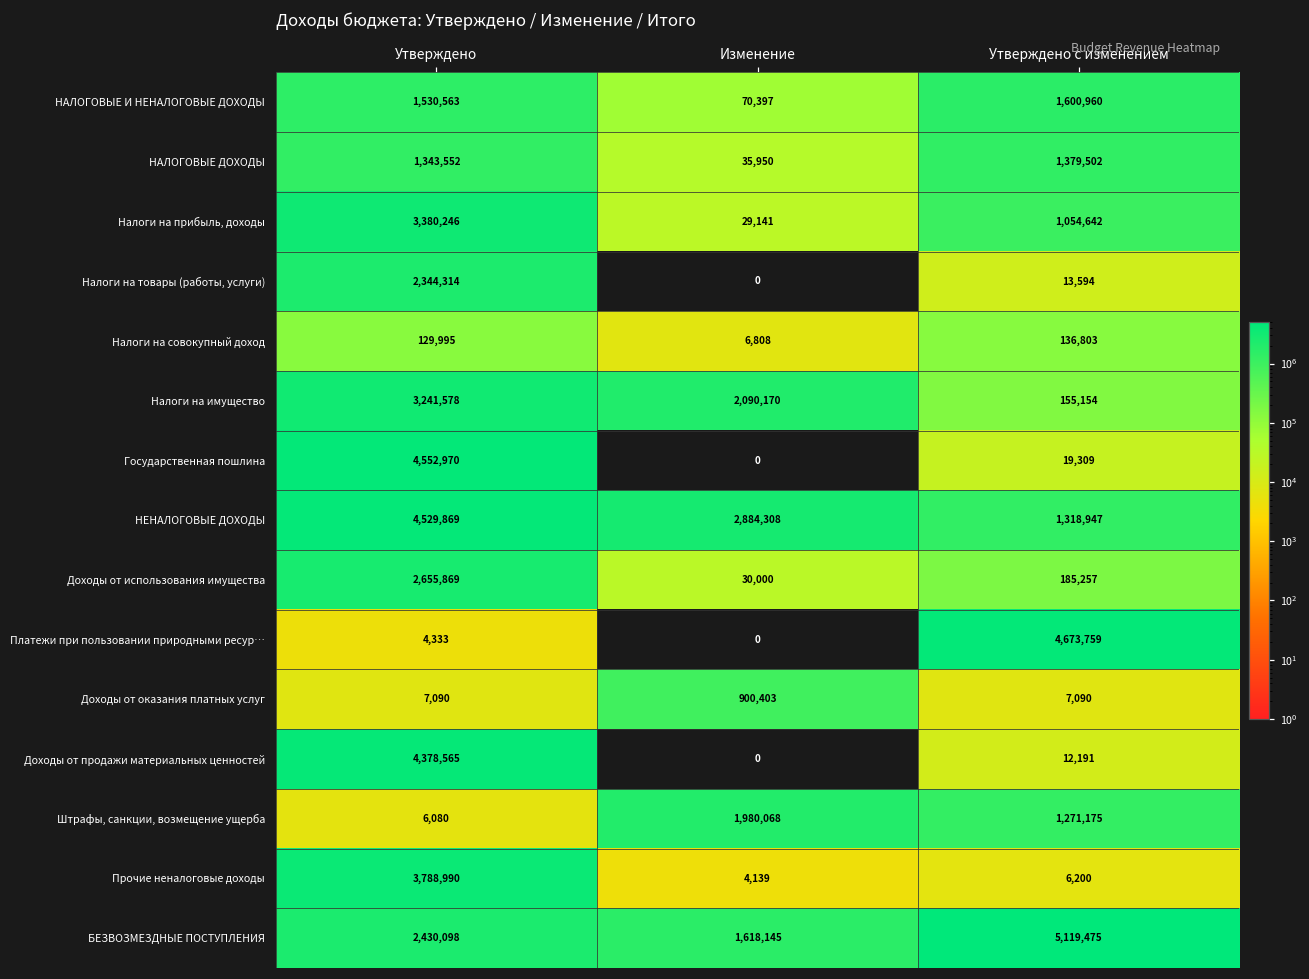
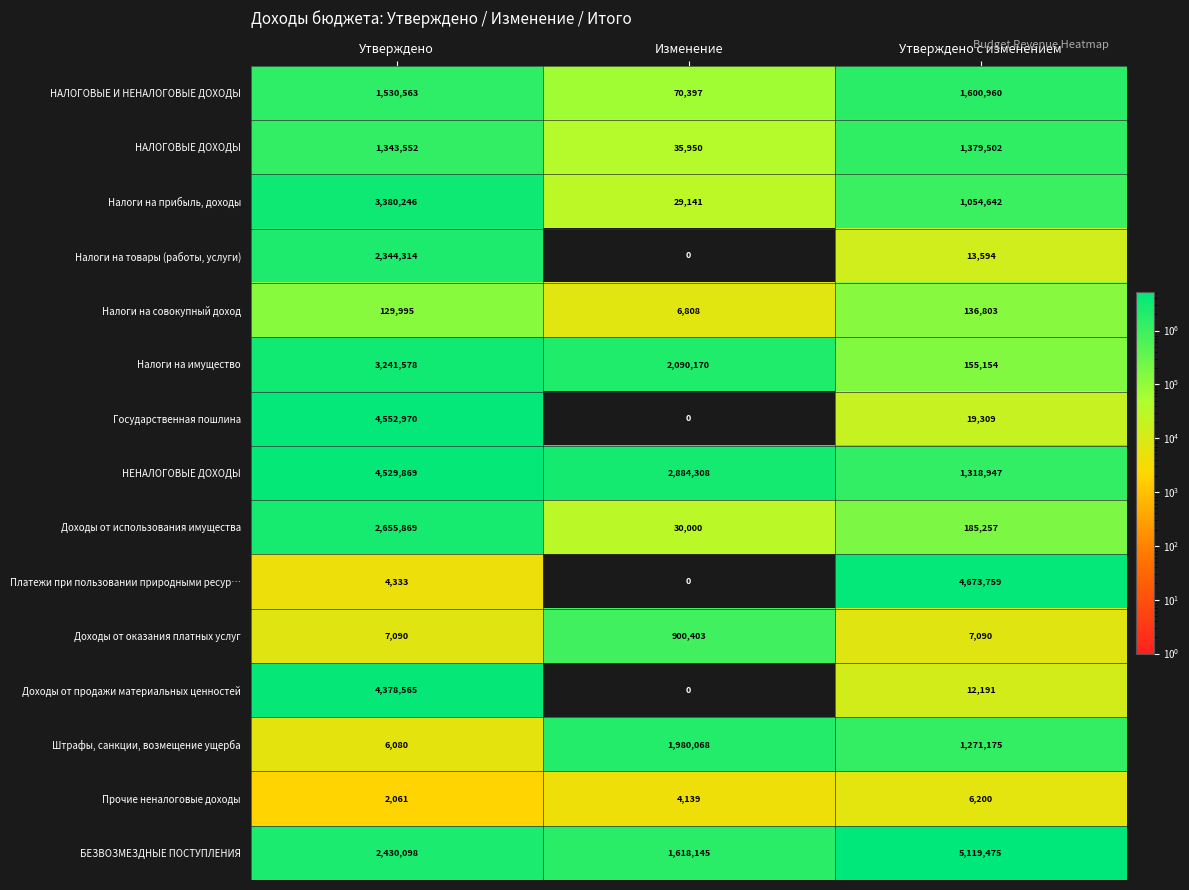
  {
    "НАЛОГОВЫЕ И НЕНАЛОГОВЫЕ ДОХОДЫ": {
      "Утверждено": "1,530,563",
      "Изменение": "70,397",
      "Утверждено с изменением": "1,600,960"
    },
    "НАЛОГОВЫЕ ДОХОДЫ": {
      "Утверждено": "1,343,552",
      "Изменение": "35,950",
      "Утверждено с изменением": "1,379,502"
    },
    "Налоги на прибыль, доходы": {
      "Утверждено": "3,380,246",
      "Изменение": "29,141",
      "Утверждено с изменением": "1,054,642"
    },
    "Налоги на товары (работы, услуги)": {
      "Утверждено": "2,344,314",
      "Изменение": "0",
      "Утверждено с изменением": "13,594"
    },
    "Налоги на совокупный доход": {
      "Утверждено": "129,995",
      "Изменение": "6,808",
      "Утверждено с изменением": "136,803"
    },
    "Налоги на имущество": {
      "Утверждено": "3,241,578",
      "Изменение": "2,090,170",
      "Утверждено с изменением": "155,154"
    },
    "Государственная пошлина": {
      "Утверждено": "4,552,970",
      "Изменение": "0",
      "Утверждено с изменением": "19,309"
    },
    "НЕНАЛОГОВЫЕ ДОХОДЫ": {
      "Утверждено": "4,529,869",
      "Изменение": "2,884,308",
      "Утверждено с изменением": "1,318,947"
    },
    "Доходы от использования имущества": {
      "Утверждено": "2,655,869",
      "Изменение": "30,000",
      "Утверждено с изменением": "185,257"
    },
    "Платежи при пользовании природными ресур…": {
      "Утверждено": "4,333",
      "Изменение": "0",
      "Утверждено с изменением": "4,673,759"
    },
    "Доходы от оказания платных услуг": {
      "Утверждено": "7,090",
      "Изменение": "900,403",
      "Утверждено с изменением": "7,090"
    },
    "Доходы от продажи материальных ценностей": {
      "Утверждено": "4,378,565",
      "Изменение": "0",
      "Утверждено с изменением": "12,191"
    },
    "Штрафы, санкции, возмещение ущерба": {
      "Утверждено": "6,080",
      "Изменение": "1,980,068",
      "Утверждено с изменением": "1,271,175"
    },
    "Прочие неналоговые доходы": {
-     "Утверждено": "3,788,990",
+     "Утверждено": "2,061",
      "Изменение": "4,139",
      "Утверждено с изменением": "6,200"
    },
    "БЕЗВОЗМЕЗДНЫЕ ПОСТУПЛЕНИЯ": {
      "Утверждено": "2,430,098",
      "Изменение": "1,618,145",
      "Утверждено с изменением": "5,119,475"
    }
  }
